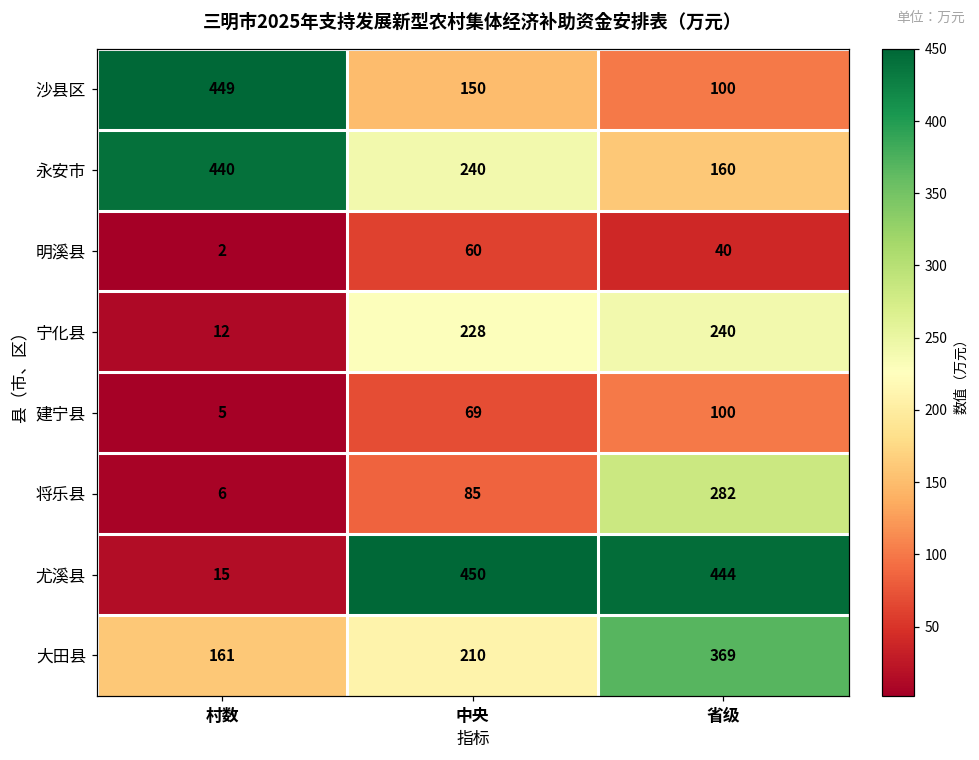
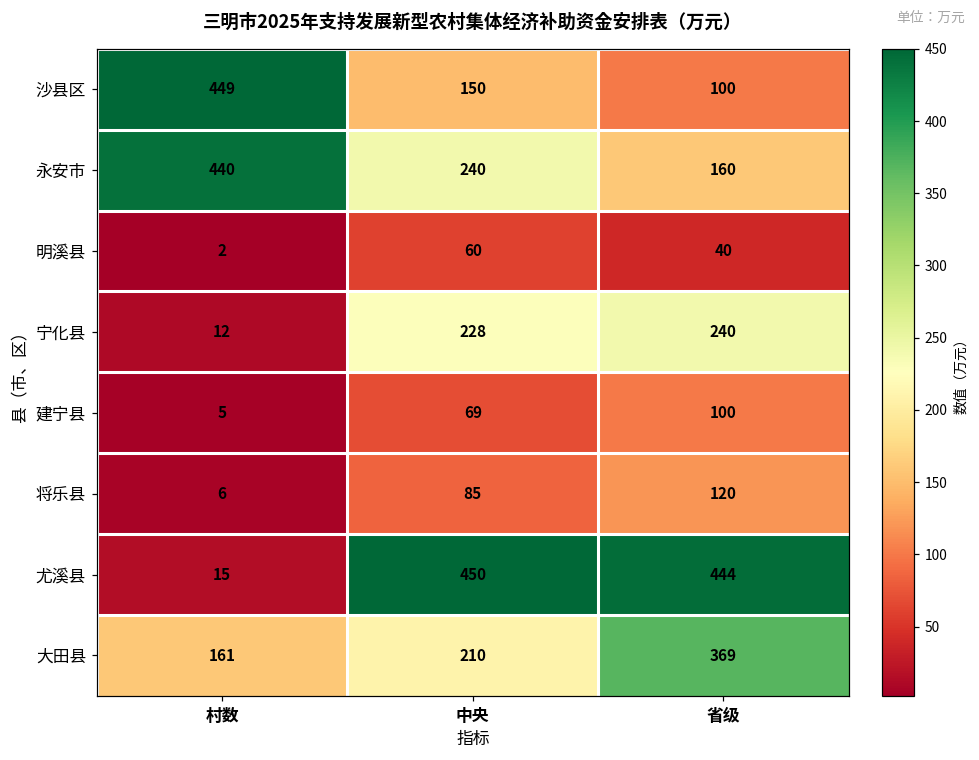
  {
    "沙县区": {
      "村数": 449,
      "中央": 150,
      "省级": 100
    },
    "永安市": {
      "村数": 440,
      "中央": 240,
      "省级": 160
    },
    "明溪县": {
      "村数": 2,
      "中央": 60,
      "省级": 40
    },
    "宁化县": {
      "村数": 12,
      "中央": 228,
      "省级": 240
    },
    "建宁县": {
      "村数": 5,
      "中央": 69,
      "省级": 100
    },
    "将乐县": {
      "村数": 6,
      "中央": 85,
-     "省级": 282
+     "省级": 120
    },
    "尤溪县": {
      "村数": 15,
      "中央": 450,
      "省级": 444
    },
    "大田县": {
      "村数": 161,
      "中央": 210,
      "省级": 369
    }
  }
